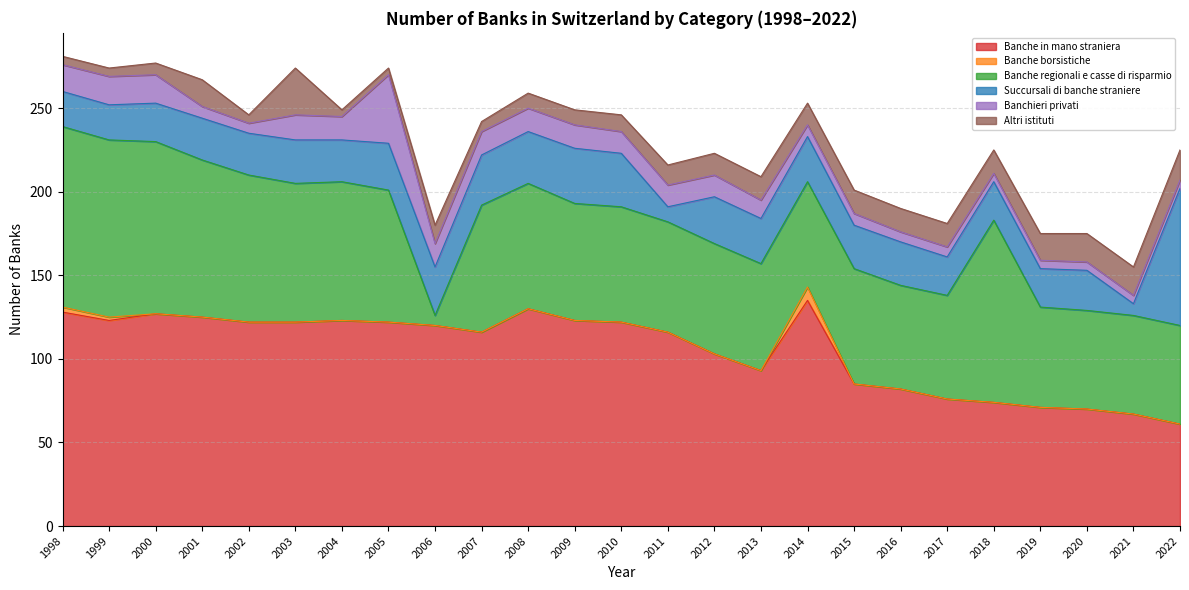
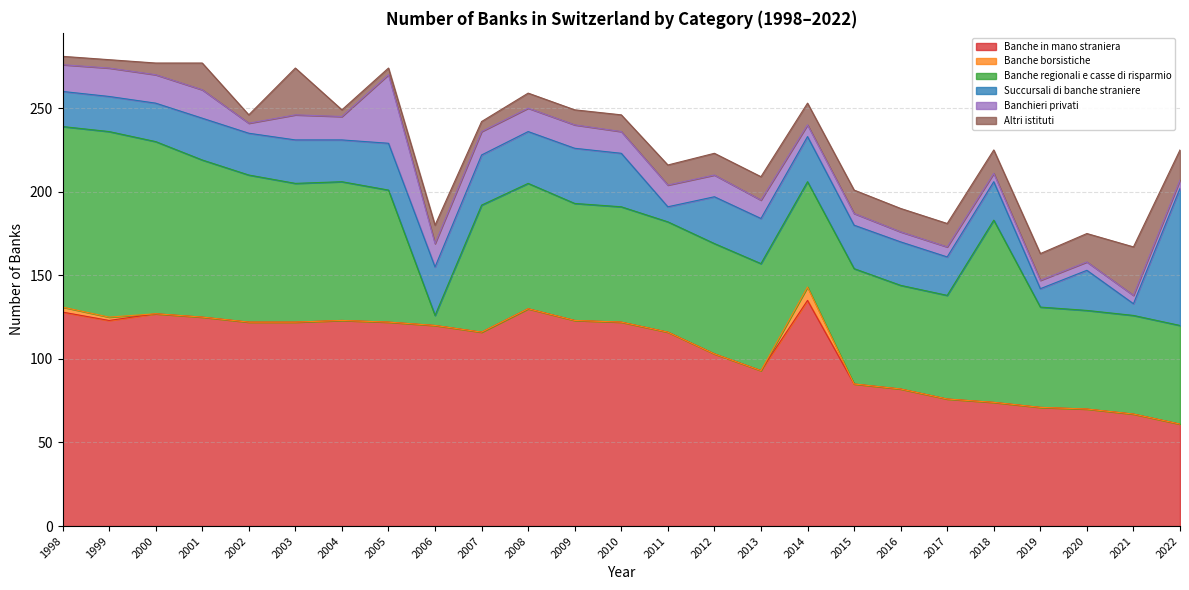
  {
    "Banche in mano straniera": {
      "1998": 128,
      "1999": 123,
      "2014": 135
    },
    "Banche borsistiche": {
      "1998": 3,
      "1999": 2,
      "2014": 8
    },
    "Banche regionali e casse di risparmio": {
      "1998": 108,
-     "1999": 106,
+     "1999": 111,
      "2000": 103,
      "2001": 94,
      "2002": 88,
      "2003": 83,
      "2004": 83,
      "2005": 79,
      "2006": 6,
      "2007": 76,
      "2008": 75,
      "2009": 70,
      "2010": 69,
      "2011": 66,
      "2012": 66,
      "2013": 64,
      "2014": 63,
      "2015": 69,
      "2016": 62,
      "2017": 62,
      "2018": 109,
      "2019": 60,
      "2020": 59,
      "2021": 59,
      "2022": 59
    },
    "Succursali di banche straniere": {
      "1998": 21,
      "1999": 21,
      "2000": 23,
      "2001": 25,
      "2002": 25,
      "2003": 26,
      "2004": 25,
      "2005": 28,
      "2006": 29,
      "2007": 30,
      "2008": 31,
      "2009": 33,
      "2010": 32,
      "2011": 9,
      "2012": 28,
      "2013": 27,
      "2014": 27,
      "2015": 26,
      "2016": 26,
      "2017": 23,
      "2018": 23,
-     "2019": 23,
+     "2019": 11,
      "2020": 24,
      "2021": 7,
      "2022": 82
    },
    "Banchieri privati": {
      "1998": 16,
      "1999": 17,
      "2000": 17,
-     "2001": 7,
+     "2001": 17,
      "2002": 6,
      "2003": 15,
      "2004": 14,
      "2005": 41,
      "2006": 14,
      "2007": 14,
      "2008": 14,
      "2009": 14,
      "2010": 13,
      "2011": 13,
      "2012": 13,
      "2013": 11,
      "2014": 7,
      "2015": 7,
      "2016": 6,
      "2017": 6,
      "2018": 5,
      "2019": 5,
      "2020": 5,
      "2021": 5,
      "2022": 5
    },
    "Altri istituti": {
      "1998": 5,
      "1999": 5,
      "2000": 7,
      "2001": 16,
      "2002": 5,
      "2003": 28,
      "2004": 4,
      "2005": 4,
      "2006": 11,
      "2007": 6,
      "2008": 9,
      "2009": 9,
      "2010": 10,
      "2011": 12,
      "2012": 13,
      "2013": 14,
      "2014": 13,
      "2015": 14,
      "2016": 14,
      "2017": 14,
      "2018": 14,
      "2019": 16,
      "2020": 17,
-     "2021": 17,
+     "2021": 29,
      "2022": 18
    }
  }
